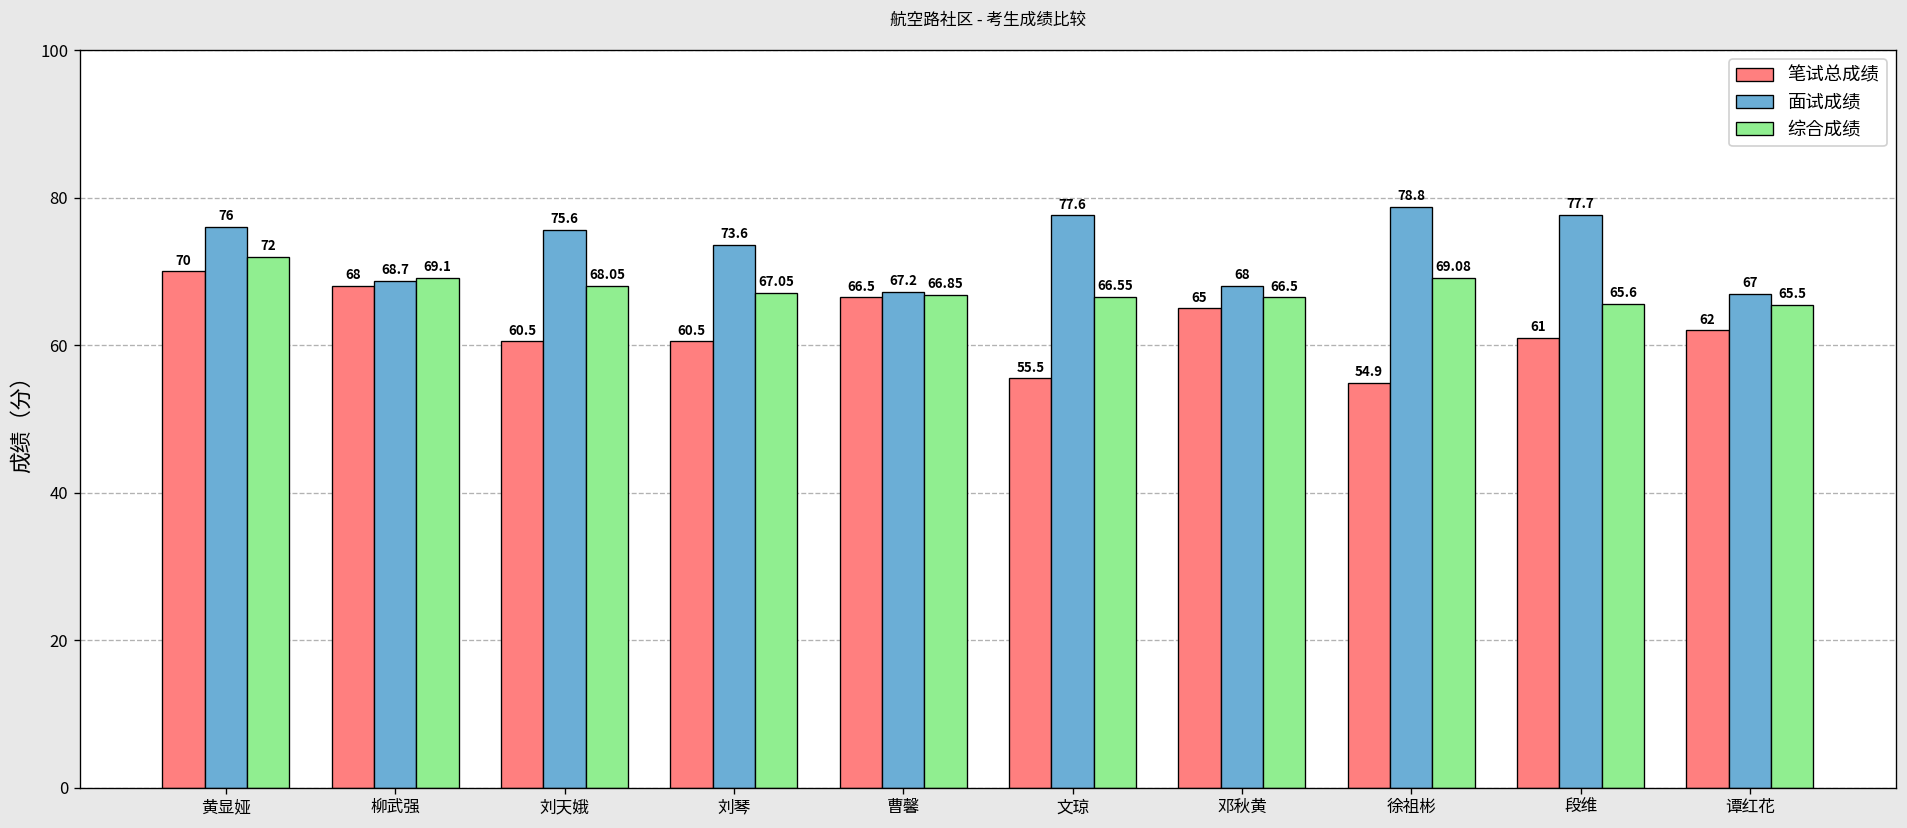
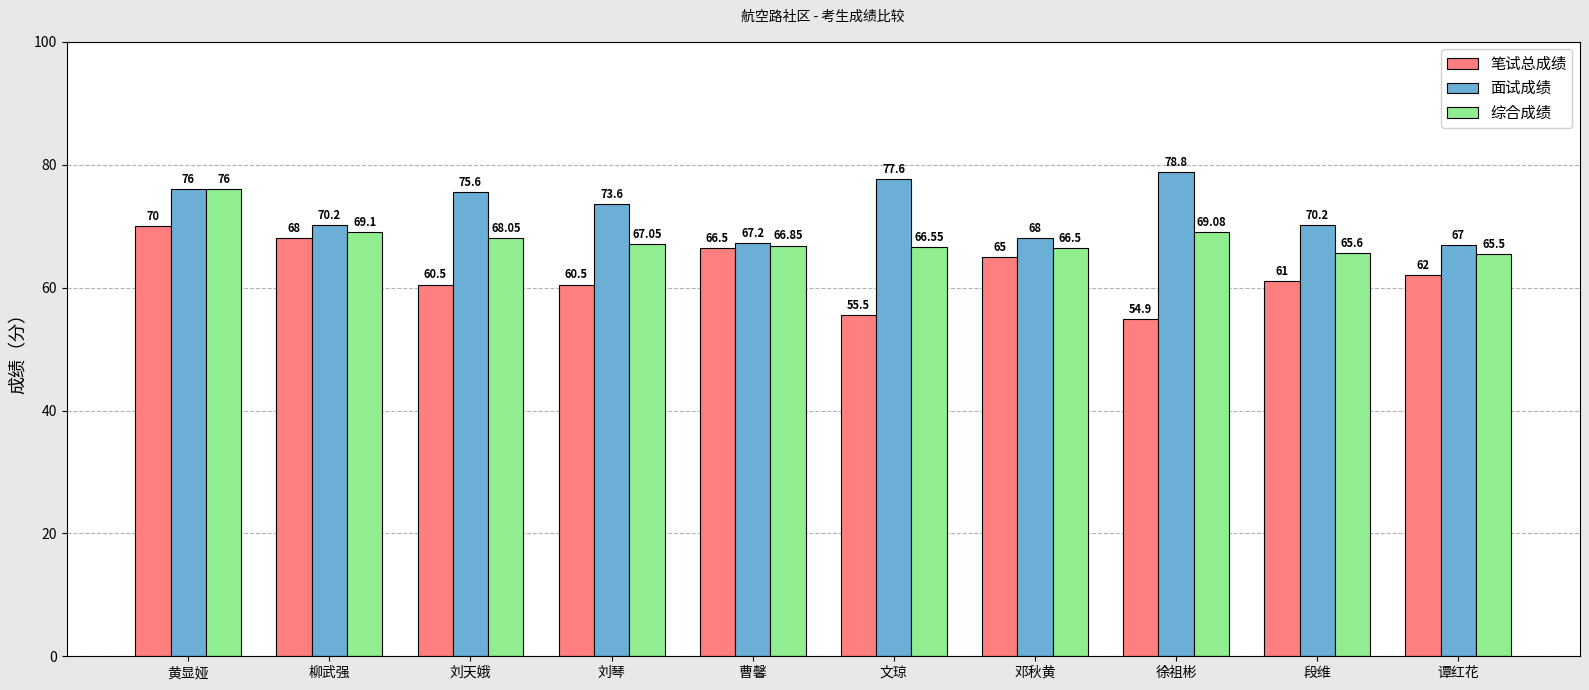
  {
    "笔试总成绩": {
      "黄显娅": 70,
      "柳武强": 68,
      "刘天娥": 60.5,
      "刘琴": 60.5,
      "曹馨": 66.5,
      "文琼": 55.5,
      "邓秋黄": 65,
      "徐祖彬": 54.9,
      "段维": 61,
      "谭红花": 62
    },
    "面试成绩": {
      "黄显娅": 76,
-     "柳武强": 68.7,
+     "柳武强": 70.2,
      "刘天娥": 75.6,
      "刘琴": 73.6,
      "曹馨": 67.2,
      "文琼": 77.6,
      "邓秋黄": 68,
      "徐祖彬": 78.8,
-     "段维": 77.7,
+     "段维": 70.2,
      "谭红花": 67
    },
    "综合成绩": {
-     "黄显娅": 72,
+     "黄显娅": 76,
      "柳武强": 69.1,
      "刘天娥": 68.05,
      "刘琴": 67.05,
      "曹馨": 66.85,
      "文琼": 66.55,
      "邓秋黄": 66.5,
      "徐祖彬": 69.08,
      "段维": 65.6,
      "谭红花": 65.5
    }
  }
